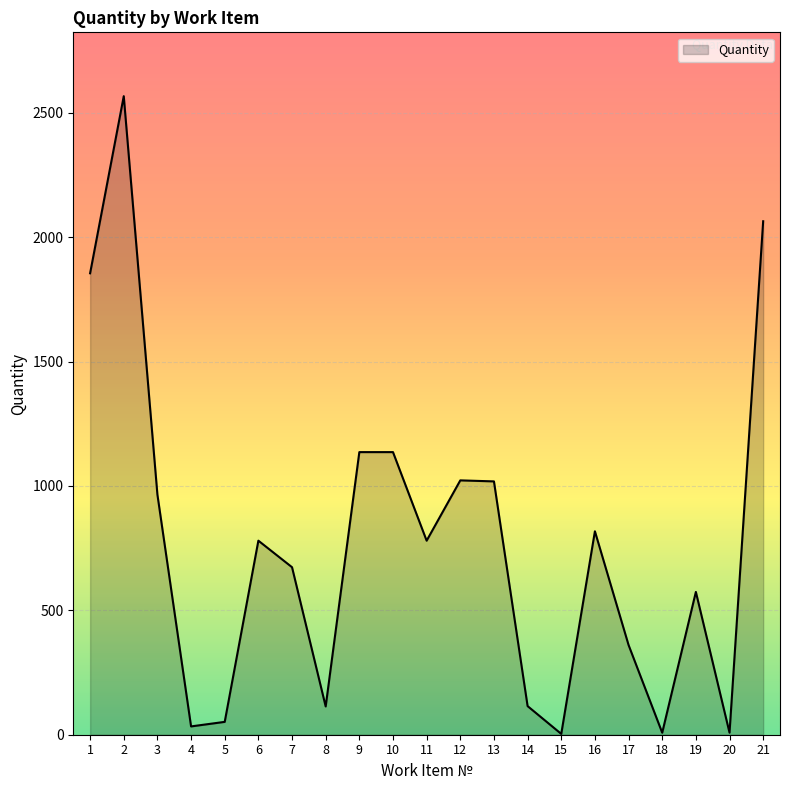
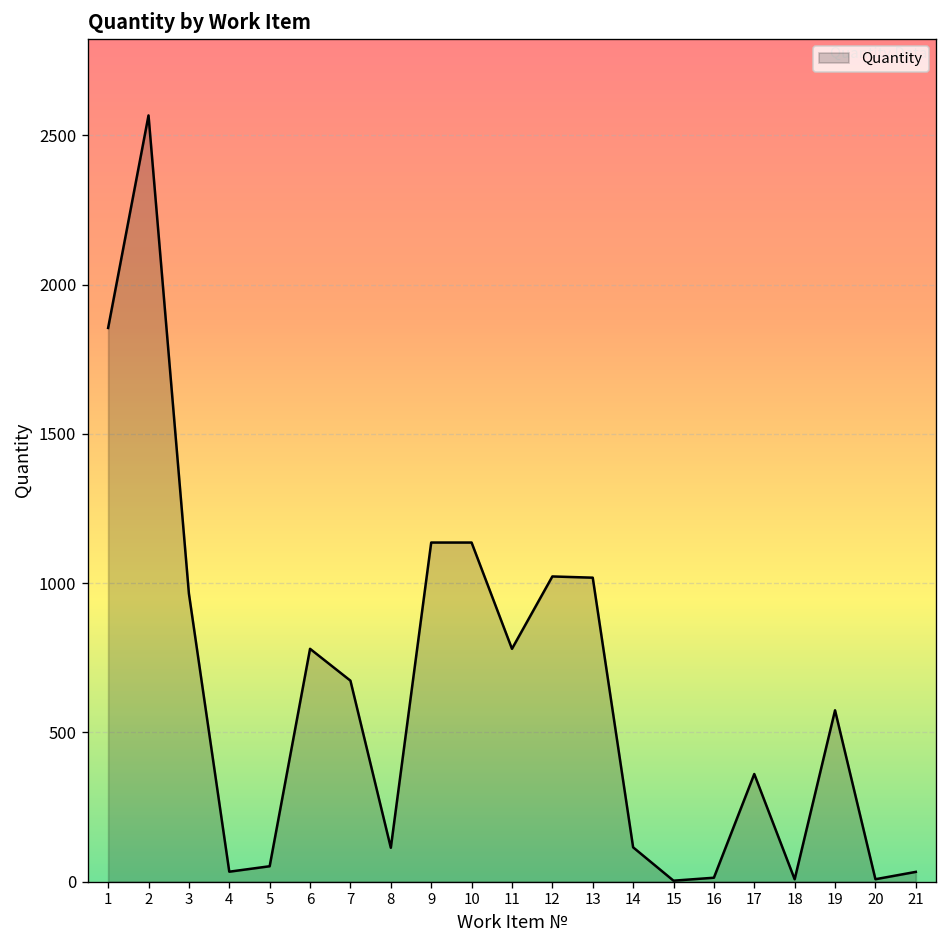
  {
    "1": 1850,
    "2": 2570,
    "3": 970,
    "4": 30,
    "5": 50,
    "6": 780,
    "7": 670,
    "8": 110,
    "9": 1140,
    "10": 1140,
    "11": 780,
    "12": 1020,
    "13": 1020,
    "14": 120,
    "15": 0,
-   "16": 820,
+   "16": 10,
    "17": 360,
    "18": 10,
    "19": 570,
    "20": 10,
-   "21": 2060
+   "21": 30
  }
